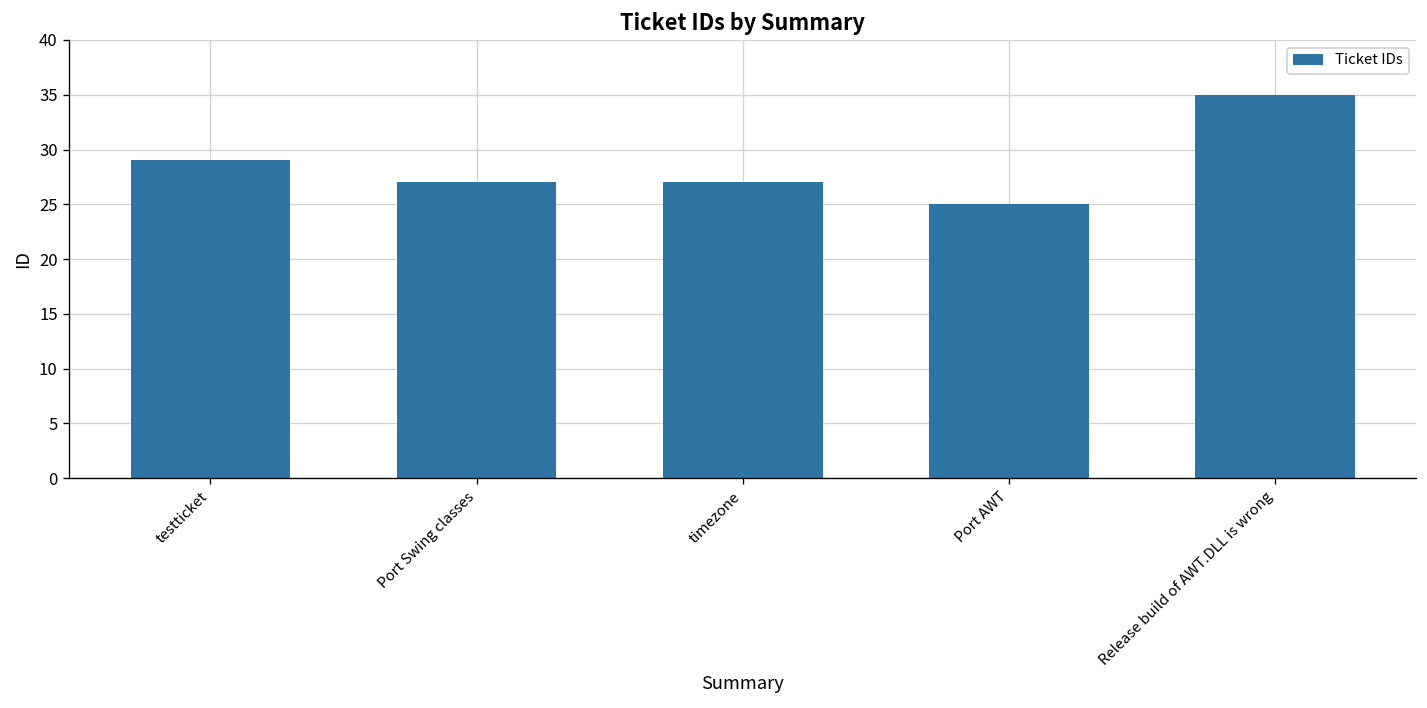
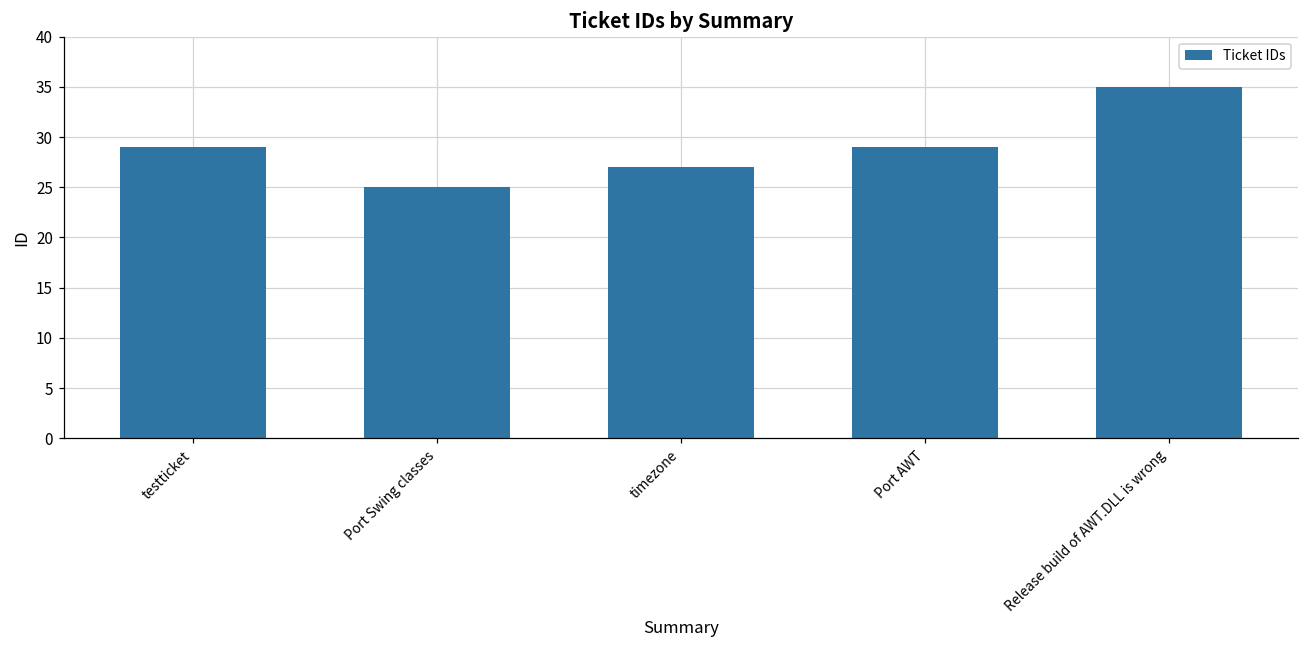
  {
    "testticket": 29,
-   "Port Swing classes": 27,
+   "Port Swing classes": 25,
    "timezone": 27,
-   "Port AWT": 25,
+   "Port AWT": 29,
    "Release build of AWT.DLL is wrong": 35
  }
